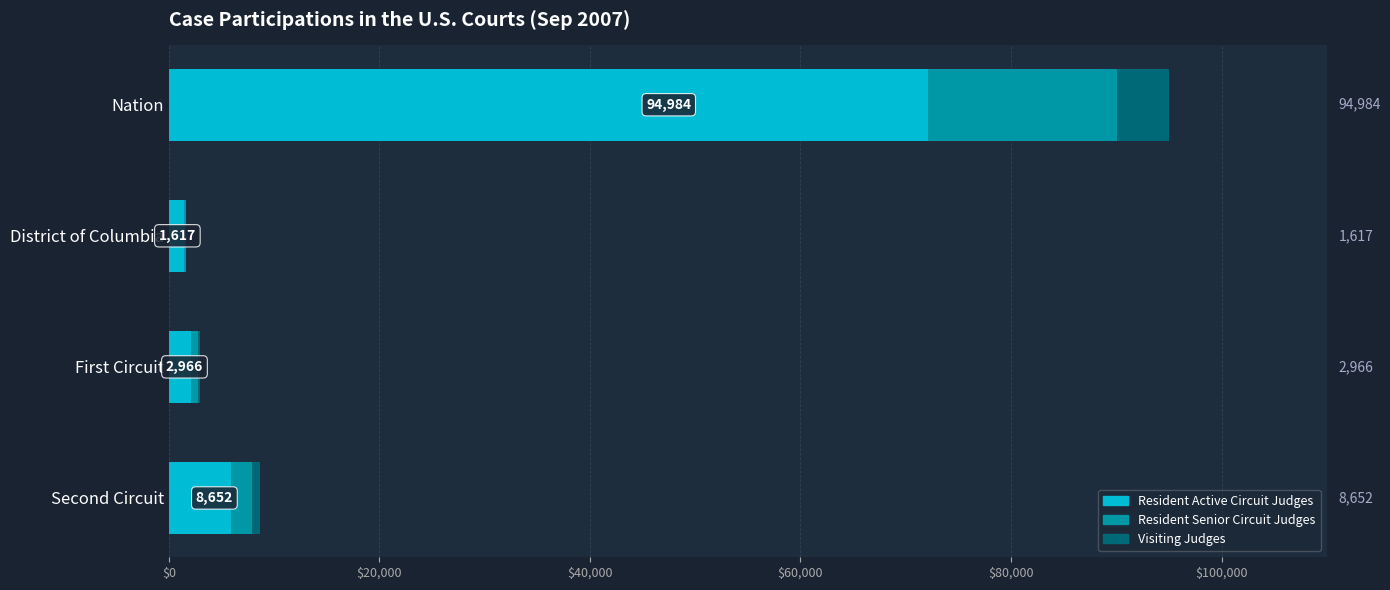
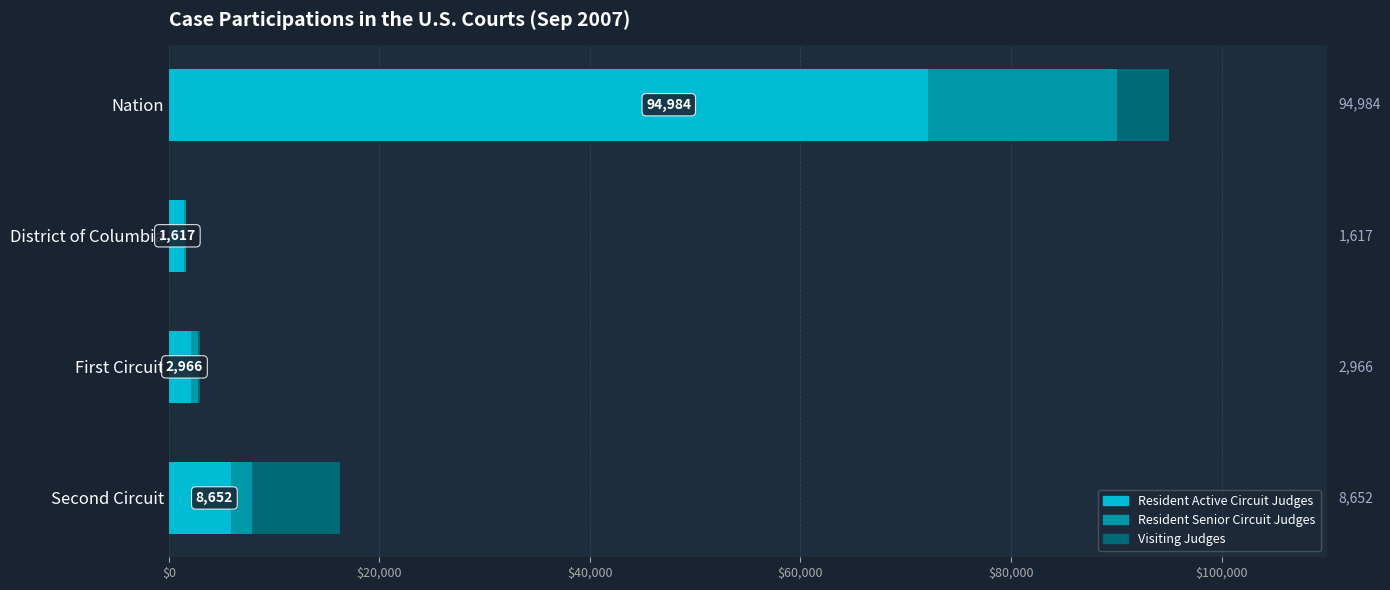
  {
    "Visiting Judges": {
-     "Second Circuit": "$700"
+     "Second Circuit": "$8,300"
    }
  }
